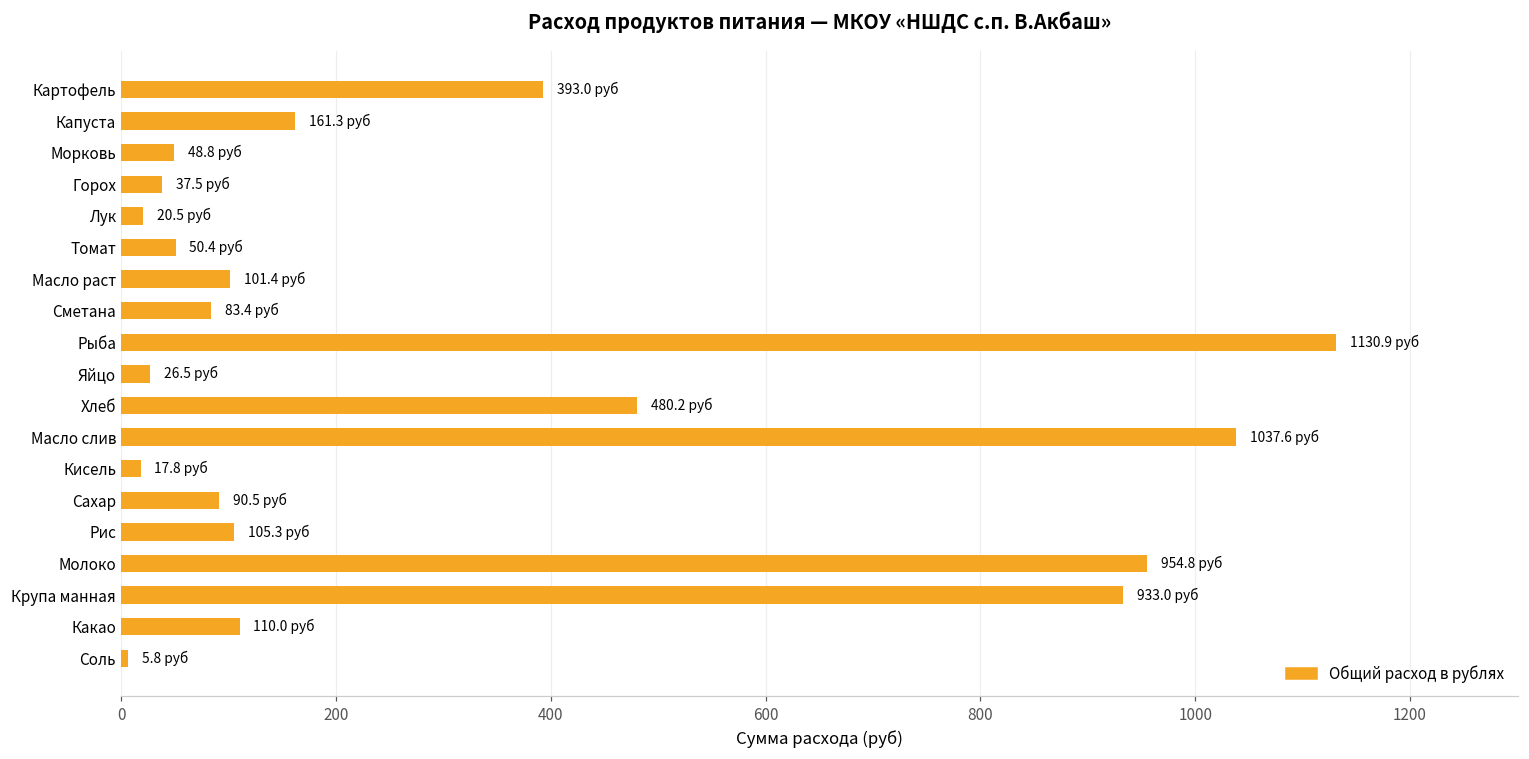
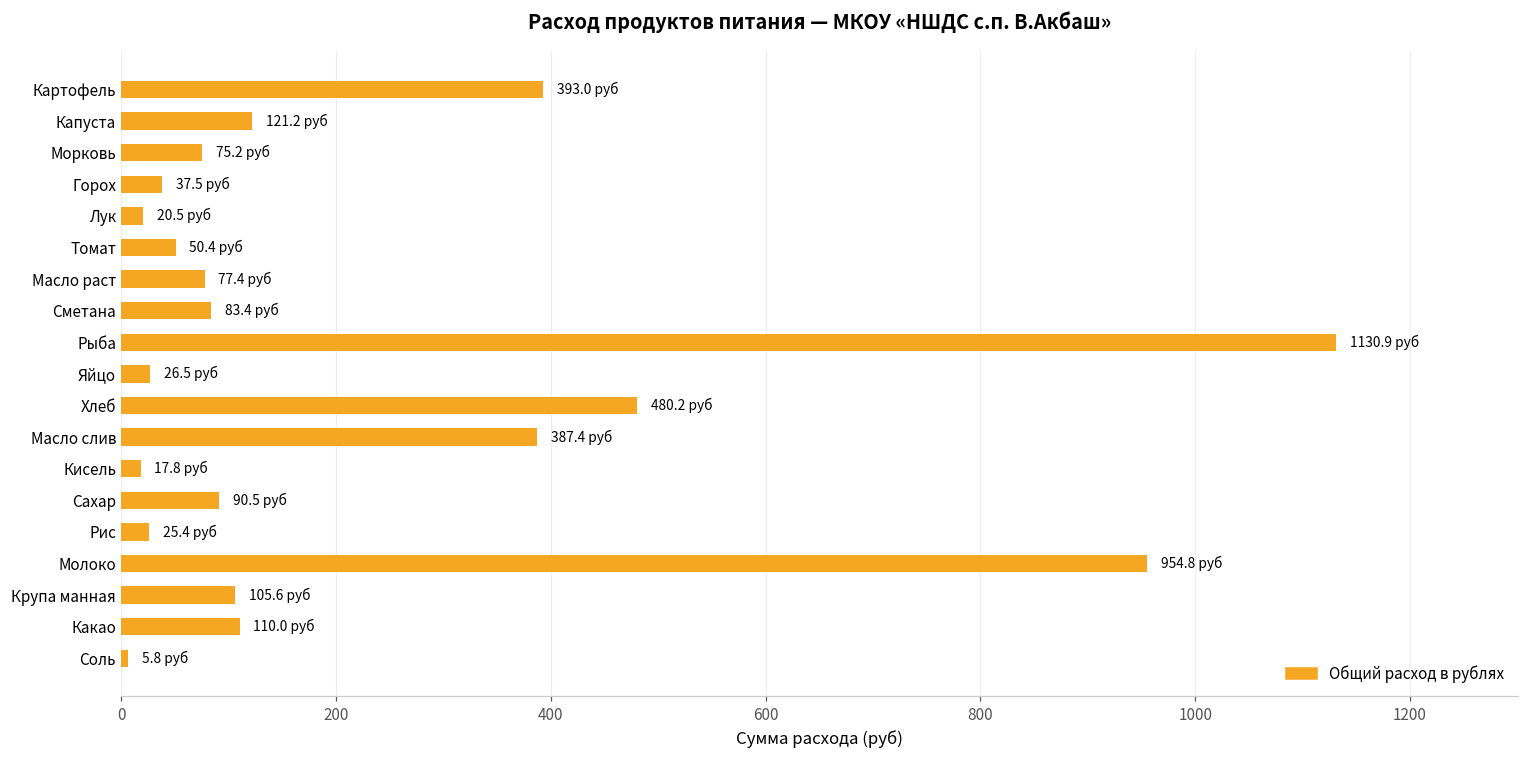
  {
    "Картофель": 393.0,
-   "Капуста": 161.3,
-   "Морковь": 48.8,
+   "Капуста": 121.2,
+   "Морковь": 75.2,
    "Горох": 37.5,
    "Лук": 20.5,
    "Томат": 50.4,
-   "Масло раст": 101.4,
+   "Масло раст": 77.4,
    "Сметана": 83.4,
    "Рыба": 1130.9,
    "Яйцо": 26.5,
    "Хлеб": 480.2,
-   "Масло слив": 1037.6,
+   "Масло слив": 387.4,
    "Кисель": 17.8,
    "Сахар": 90.5,
-   "Рис": 105.3,
+   "Рис": 25.4,
    "Молоко": 954.8,
-   "Крупа манная": 933.0,
+   "Крупа манная": 105.6,
    "Какао": 110.0,
    "Соль": 5.8
  }
